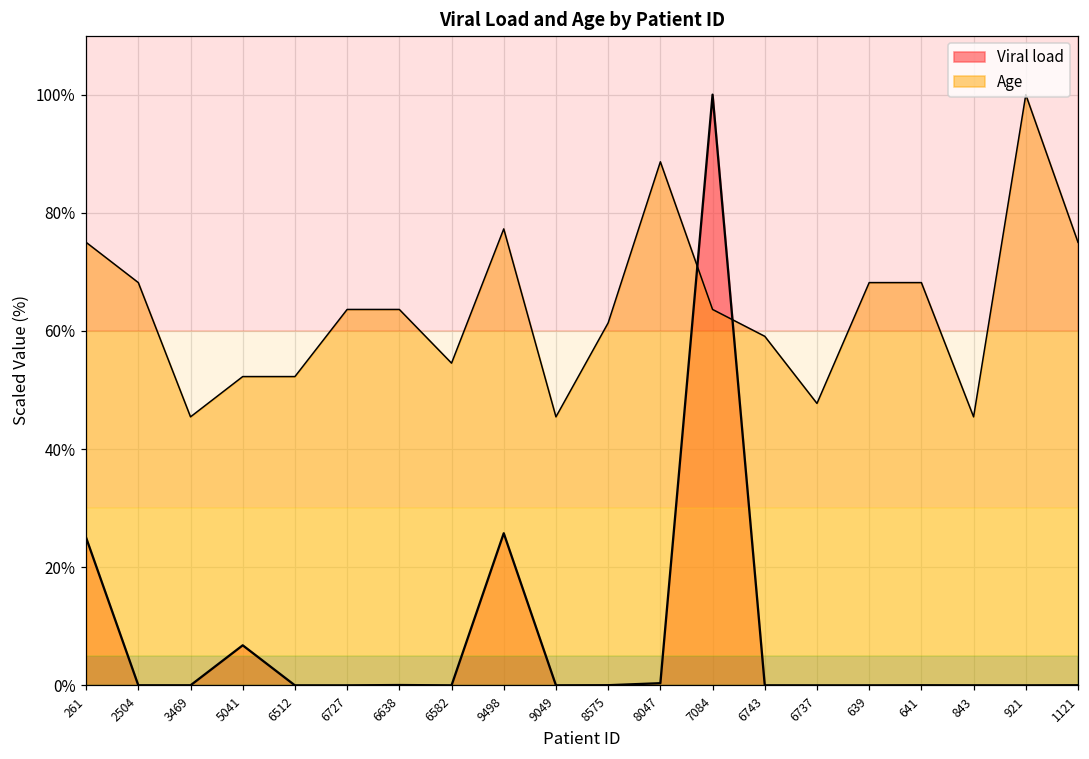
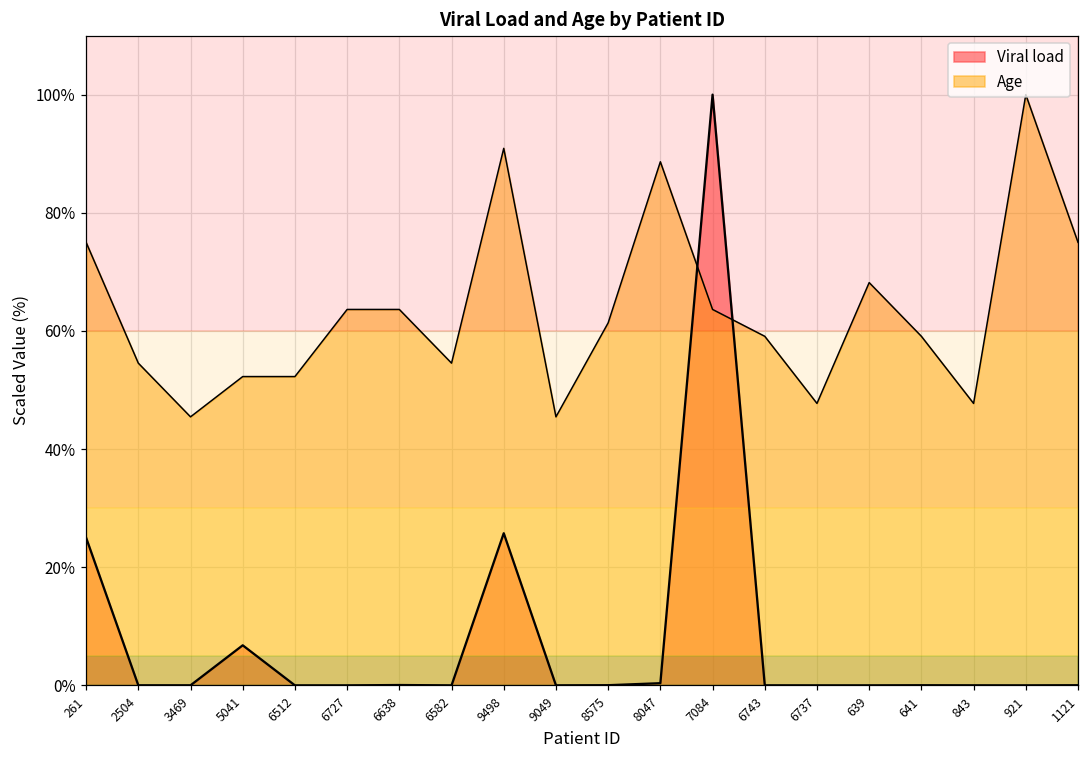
  {
    "Viral load": {
      "261": "25%",
      "2504": "0%",
      "3469": "0%",
      "5041": "7%",
      "6512": "0%",
      "6727": "0%",
      "6638": "0%",
      "6582": "0%",
      "9498": "26%",
      "9049": "0%",
      "8575": "0%",
      "8047": "0%",
      "7084": "100%",
      "6743": "0%",
      "6737": "0%",
      "639": "0%",
      "641": "0%",
      "843": "0%",
      "921": "0%",
      "1121": "0%"
    },
    "Age": {
      "261": "75%",
-     "2504": "68%",
+     "2504": "55%",
      "3469": "45%",
      "5041": "52%",
      "6512": "52%",
      "6727": "64%",
      "6638": "64%",
      "6582": "55%",
-     "9498": "77%",
+     "9498": "91%",
      "9049": "45%",
      "8575": "61%",
      "8047": "89%",
      "7084": "64%",
      "6743": "59%",
      "6737": "48%",
      "639": "68%",
-     "641": "68%",
-     "843": "45%",
+     "641": "59%",
+     "843": "48%",
      "921": "100%",
      "1121": "75%"
    }
  }
